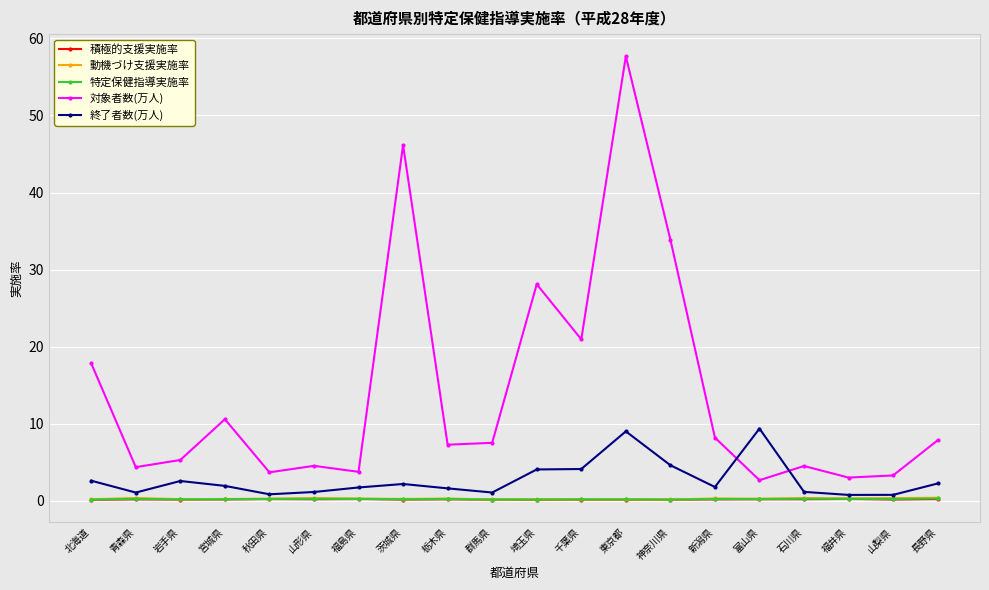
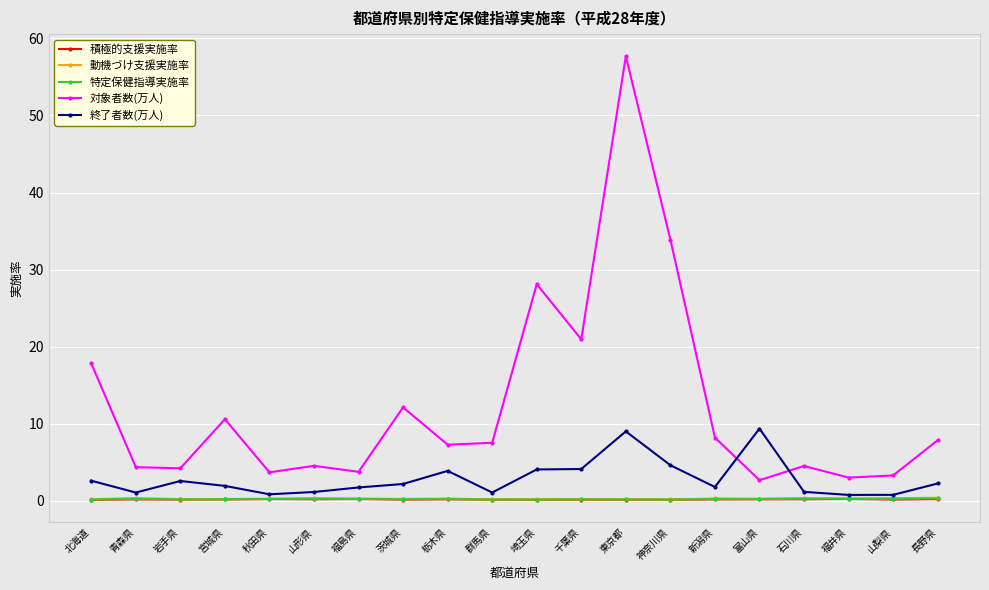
  {
    "対象者数(万人)": {
      "北海道": 18,
      "青森県": 4,
-     "岩手県": 5,
+     "岩手県": 4,
      "宮城県": 11,
      "秋田県": 4,
      "山形県": 5,
      "福島県": 4,
-     "茨城県": 46,
+     "茨城県": 12,
      "栃木県": 7,
      "群馬県": 8,
      "埼玉県": 28,
      "千葉県": 21,
      "東京都": 58,
      "神奈川県": 34,
      "新潟県": 8,
      "富山県": 3,
      "石川県": 4,
      "福井県": 3,
      "山梨県": 3,
      "長野県": 8
    },
    "終了者数(万人)": {
      "北海道": 3,
      "青森県": 1,
      "岩手県": 3,
      "宮城県": 2,
      "秋田県": 1,
      "山形県": 1,
      "福島県": 2,
      "茨城県": 2,
-     "栃木県": 2,
+     "栃木県": 4,
      "群馬県": 1,
      "埼玉県": 4,
      "千葉県": 4,
      "東京都": 9,
      "神奈川県": 5,
      "新潟県": 2,
      "富山県": 9,
      "石川県": 1,
      "福井県": 1,
      "山梨県": 1,
      "長野県": 2
    }
  }
